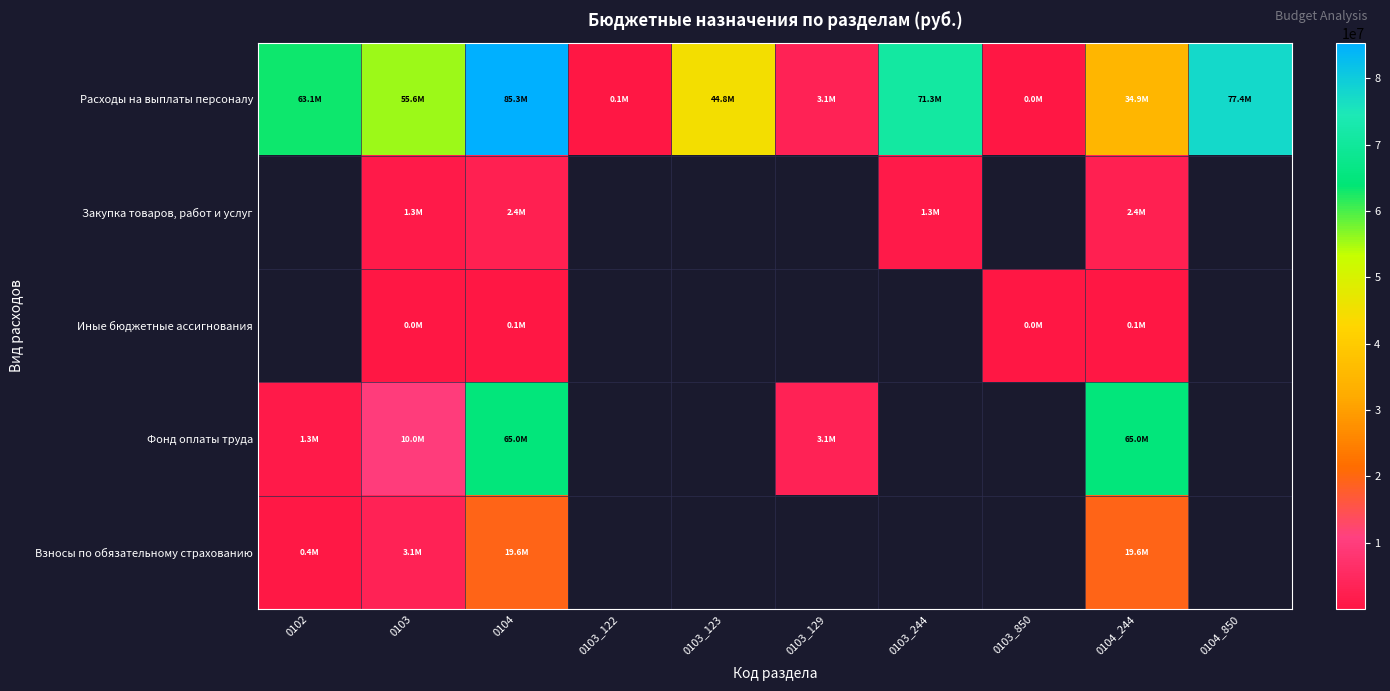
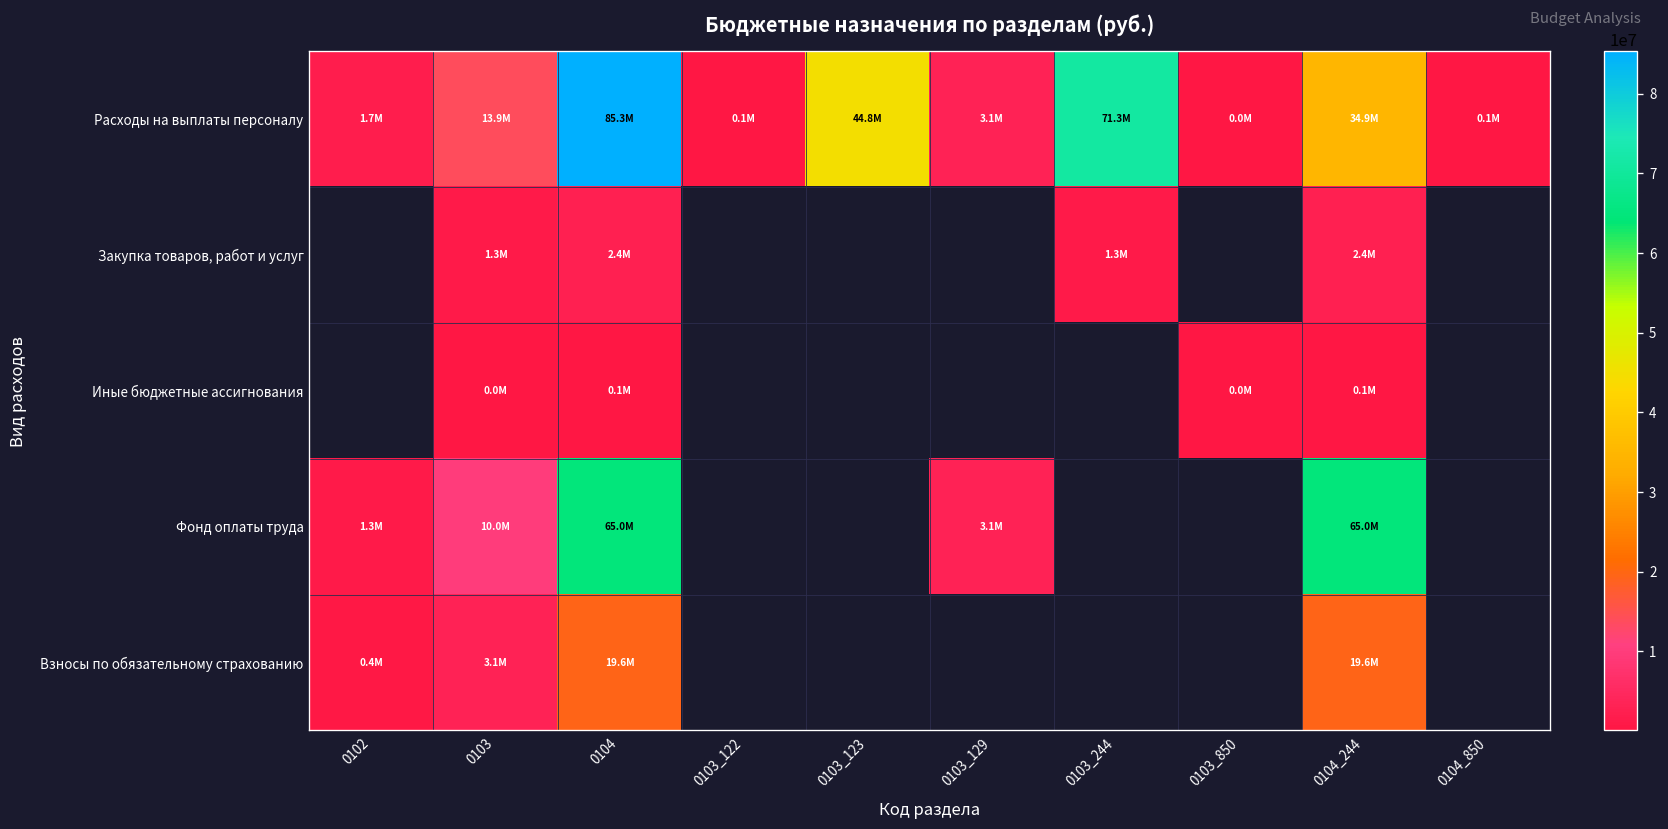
  {
    "Расходы на выплаты персоналу": {
-     "0102": "63.1M",
-     "0103": "55.6M",
+     "0102": "1.7M",
+     "0103": "13.9M",
      "0104": "85.3M",
      "0103_122": "0.1M",
      "0103_123": "44.8M",
      "0103_129": "3.1M",
      "0103_244": "71.3M",
      "0103_850": "0.0M",
      "0104_244": "34.9M",
-     "0104_850": "77.4M"
+     "0104_850": "0.1M"
    },
    "Закупка товаров, работ и услуг": {
      "0103": "1.3M",
      "0104": "2.4M",
      "0103_244": "1.3M",
      "0104_244": "2.4M"
    },
    "Иные бюджетные ассигнования": {
      "0103": "0.0M",
      "0104": "0.1M",
      "0103_850": "0.0M",
      "0104_244": "0.1M"
    },
    "Фонд оплаты труда": {
      "0102": "1.3M",
      "0103": "10.0M",
      "0104": "65.0M",
      "0103_129": "3.1M",
      "0104_244": "65.0M"
    },
    "Взносы по обязательному страхованию": {
      "0102": "0.4M",
      "0103": "3.1M",
      "0104": "19.6M",
      "0104_244": "19.6M"
    }
  }
